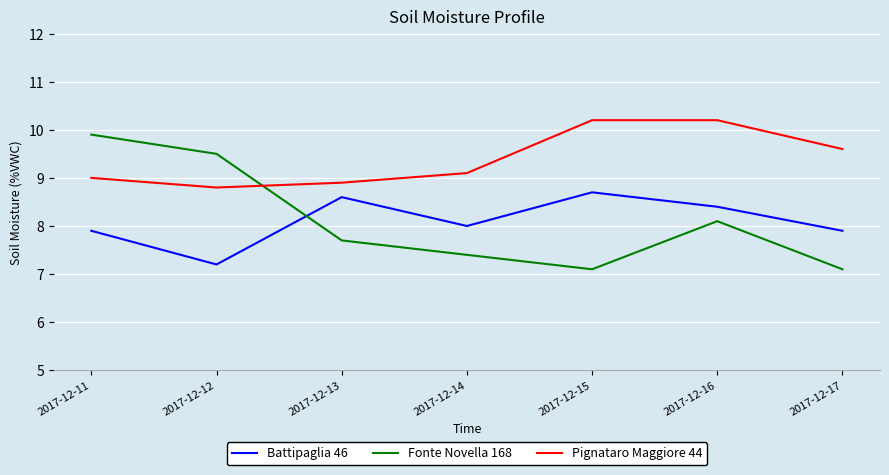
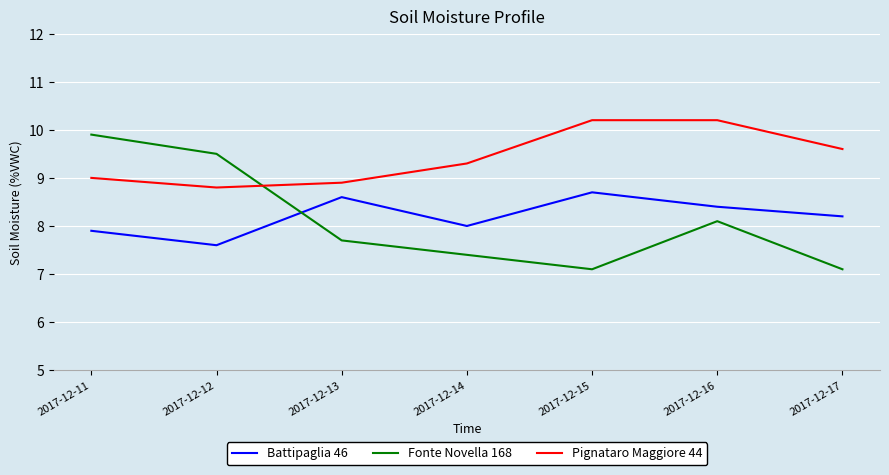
  {
    "Battipaglia 46": {
      "2017-12-11": 7.9,
-     "2017-12-12": 7.2,
+     "2017-12-12": 7.6,
      "2017-12-13": 8.6,
      "2017-12-14": 8.0,
      "2017-12-15": 8.7,
      "2017-12-16": 8.4,
-     "2017-12-17": 7.9
+     "2017-12-17": 8.2
    },
    "Fonte Novella 168": {
      "2017-12-11": 9.9,
      "2017-12-12": 9.5,
      "2017-12-13": 7.7,
      "2017-12-14": 7.4,
      "2017-12-15": 7.1,
      "2017-12-16": 8.1,
      "2017-12-17": 7.1
    },
    "Pignataro Maggiore 44": {
      "2017-12-11": 9.0,
      "2017-12-12": 8.8,
      "2017-12-13": 8.9,
-     "2017-12-14": 9.1,
+     "2017-12-14": 9.3,
      "2017-12-15": 10.2,
      "2017-12-16": 10.2,
      "2017-12-17": 9.6
    }
  }
